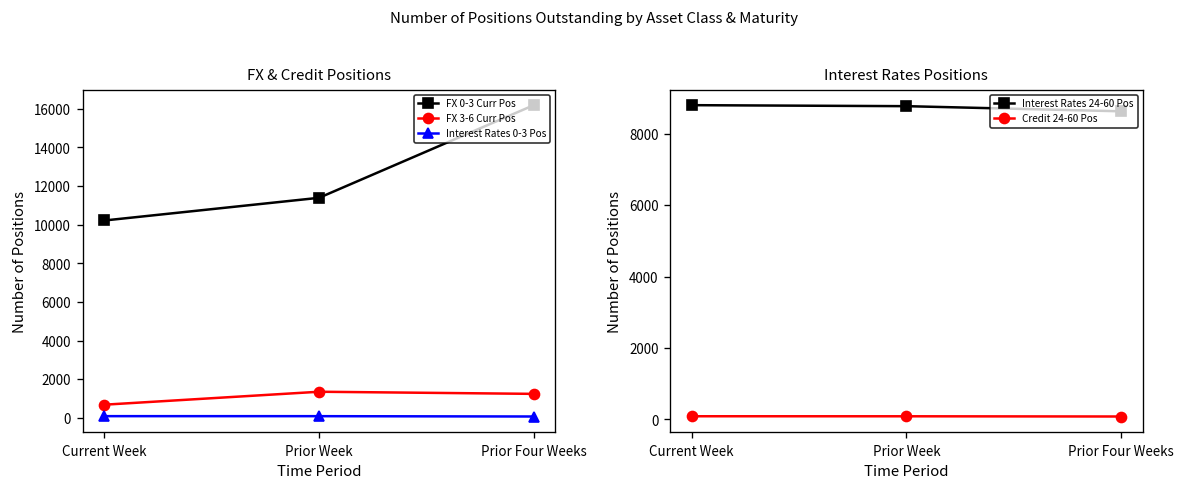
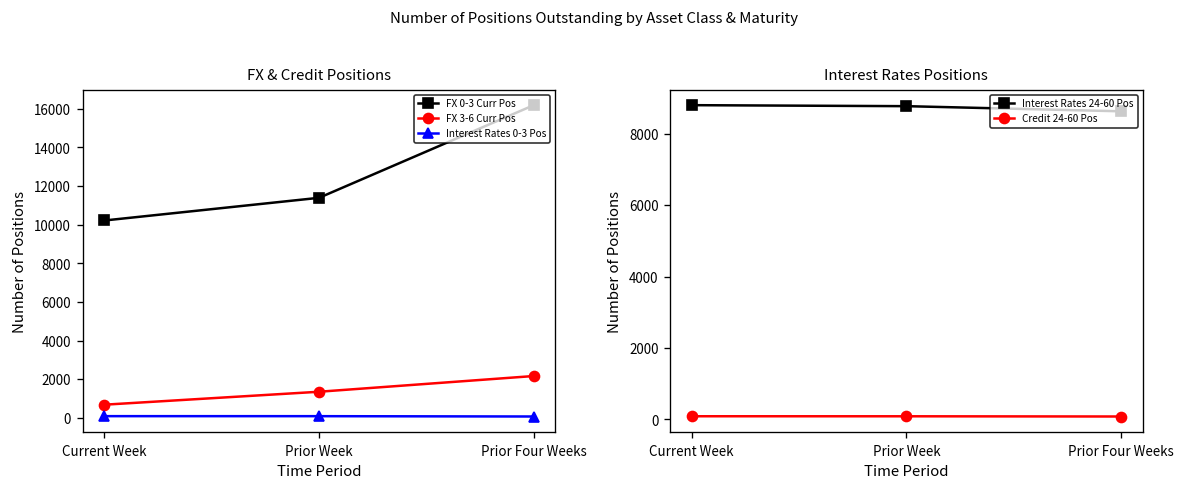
  {
    "FX & Credit Positions": {
      "FX 0-3 Curr Pos": {
        "Current Week": 10200,
        "Prior Week": 11400
      },
      "FX 3-6 Curr Pos": {
        "Current Week": 700,
        "Prior Week": 1300,
-       "Prior Four Weeks": 1200
+       "Prior Four Weeks": 2200
      },
      "Interest Rates 0-3 Pos": {
        "Current Week": 100,
        "Prior Week": 100,
        "Prior Four Weeks": 100
      }
    },
    "Interest Rates Positions": {
      "Interest Rates 24-60 Pos": {
        "Current Week": 8800,
        "Prior Week": 8800
      },
      "Credit 24-60 Pos": {
        "Current Week": 100,
        "Prior Week": 100,
        "Prior Four Weeks": 100
      }
    }
  }
